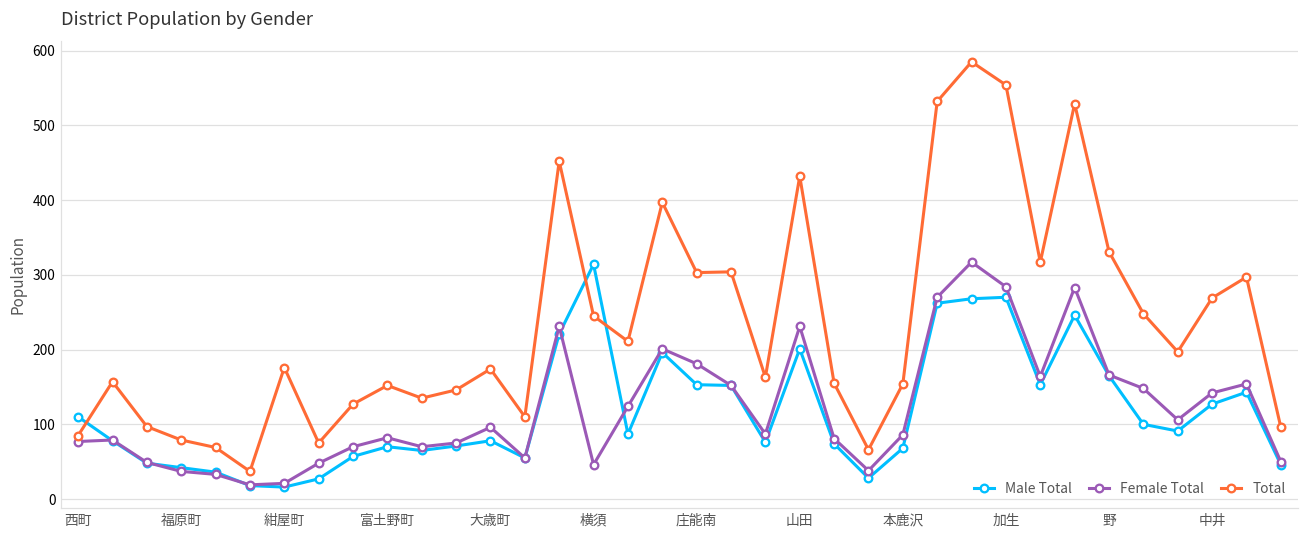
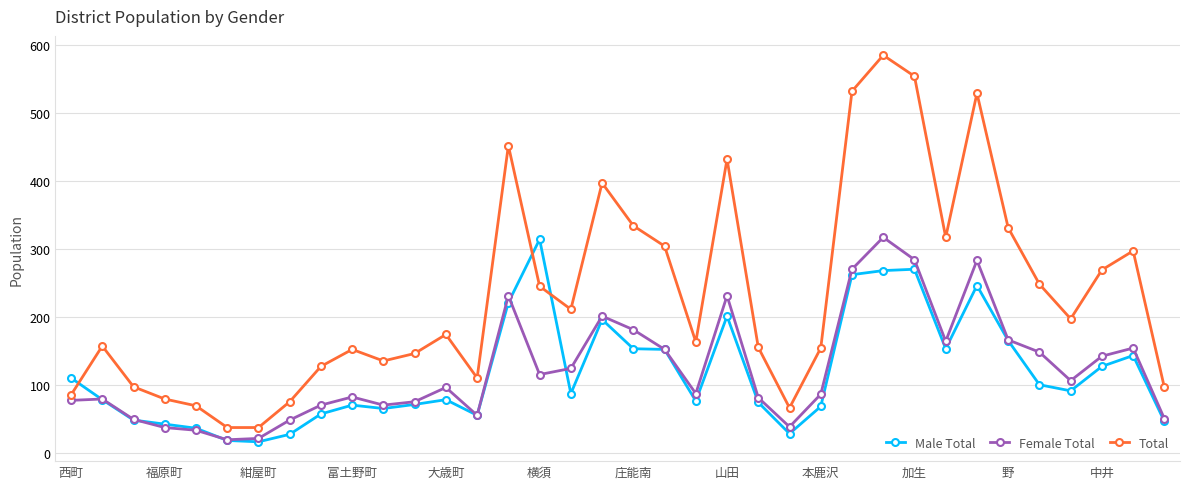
  {
    "Male Total": {
      "西町": 110,
      "福原町": 40,
      "紺屋町": 20,
      "富土野町": 70,
      "大歳町": 80,
      "横須": 310,
      "庄能南": 150,
      "山田": 200,
      "本鹿沢": 70,
      "加生": 270,
      "中井": 130
    },
    "Female Total": {
      "西町": 80,
      "福原町": 40,
      "紺屋町": 20,
      "富土野町": 80,
      "大歳町": 100,
-     "横須": 50,
+     "横須": 120,
      "庄能南": 180,
      "山田": 230,
      "本鹿沢": 90,
      "加生": 280,
      "中井": 140
    },
    "Total": {
      "西町": 90,
      "福原町": 80,
-     "紺屋町": 180,
+     "紺屋町": 40,
      "富土野町": 150,
      "大歳町": 170,
      "横須": 250,
-     "庄能南": 300,
+     "庄能南": 330,
      "山田": 430,
      "本鹿沢": 150,
      "加生": 550,
      "野": 330,
      "中井": 270
    }
  }
